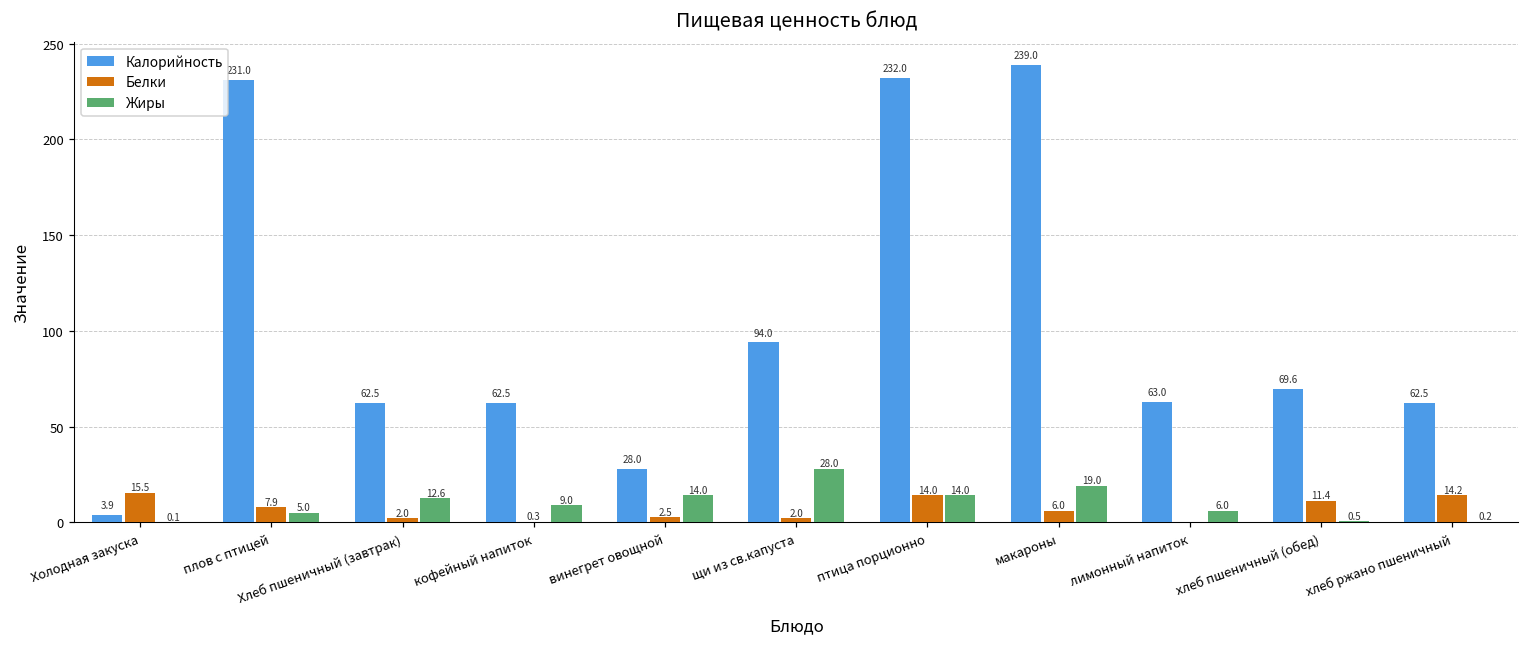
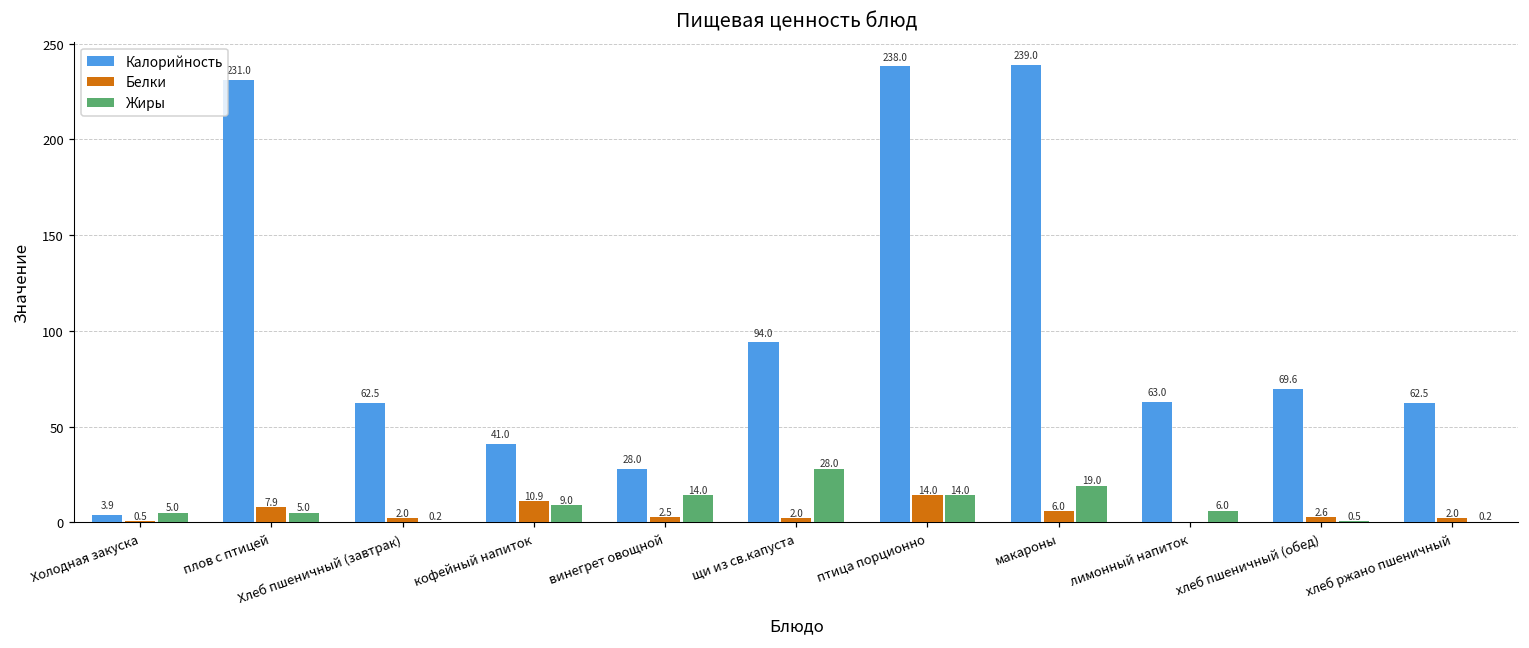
  {
    "Калорийность": {
      "Холодная закуска": 3.9,
      "Хлеб пшеничный (завтрак)": 62.5,
-     "кофейный напиток": 62.5,
+     "кофейный напиток": 41.0,
      "винегрет овощной": 28.0,
      "щи из св.капуста": 94.0,
-     "птица порционно": 232.0,
+     "птица порционно": 238.0,
      "макароны": 239.0,
      "лимонный напиток": 63.0,
      "хлеб пшеничный (обед)": 69.6,
      "хлеб ржано пшеничный": 62.5
    },
    "Белки": {
-     "Холодная закуска": 15.5,
+     "Холодная закуска": 0.5,
      "плов с птицей": 7.9,
      "Хлеб пшеничный (завтрак)": 2.0,
-     "кофейный напиток": 0.3,
+     "кофейный напиток": 10.9,
      "винегрет овощной": 2.5,
      "щи из св.капуста": 2.0,
      "птица порционно": 14.0,
      "макароны": 6.0,
-     "хлеб пшеничный (обед)": 11.4,
-     "хлеб ржано пшеничный": 14.2
+     "хлеб пшеничный (обед)": 2.6,
+     "хлеб ржано пшеничный": 2.0
    },
    "Жиры": {
-     "Холодная закуска": 0.1,
+     "Холодная закуска": 5.0,
      "плов с птицей": 5.0,
-     "Хлеб пшеничный (завтрак)": 12.6,
+     "Хлеб пшеничный (завтрак)": 0.2,
      "кофейный напиток": 9.0,
      "винегрет овощной": 14.0,
      "щи из св.капуста": 28.0,
      "птица порционно": 14.0,
      "макароны": 19.0,
      "лимонный напиток": 6.0,
      "хлеб пшеничный (обед)": 0.5,
      "хлеб ржано пшеничный": 0.2
    }
  }
